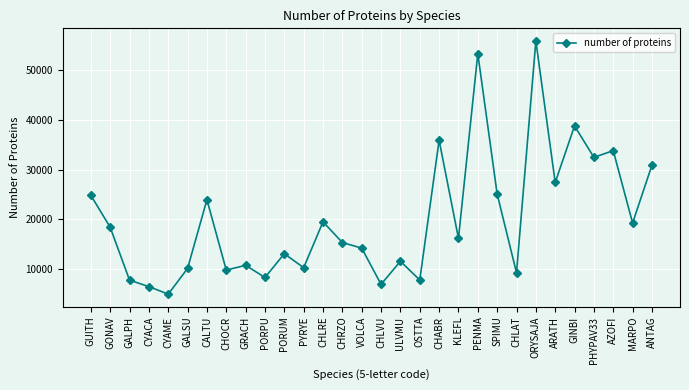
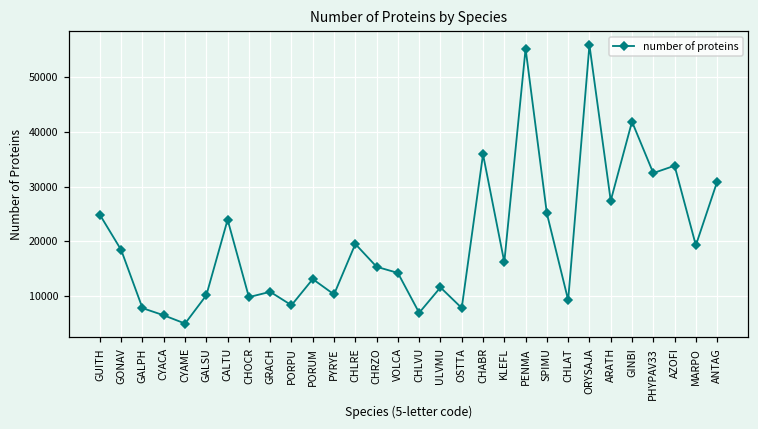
  {
    "GUITH": 25000,
    "GONAV": 18000,
    "GALPH": 8000,
    "CYACA": 7000,
    "CYAME": 5000,
    "GALSU": 10000,
    "CALTU": 24000,
    "CHOCR": 10000,
    "GRACH": 11000,
    "PORPU": 8000,
    "PORUM": 13000,
    "PYRYE": 10000,
    "CHLRE": 20000,
    "CHRZO": 15000,
    "VOLCA": 14000,
    "CHLVU": 7000,
    "ULVMU": 12000,
    "OSTTA": 8000,
    "CHABR": 36000,
    "KLEFL": 16000,
-   "PENMA": 53000,
+   "PENMA": 55000,
    "SPIMU": 25000,
    "CHLAT": 9000,
    "ORYSAJA": 56000,
    "ARATH": 27000,
-   "GINBI": 39000,
+   "GINBI": 42000,
    "PHYPAV33": 32000,
    "AZOFI": 34000,
    "MARPO": 19000,
    "ANTAG": 31000
  }
